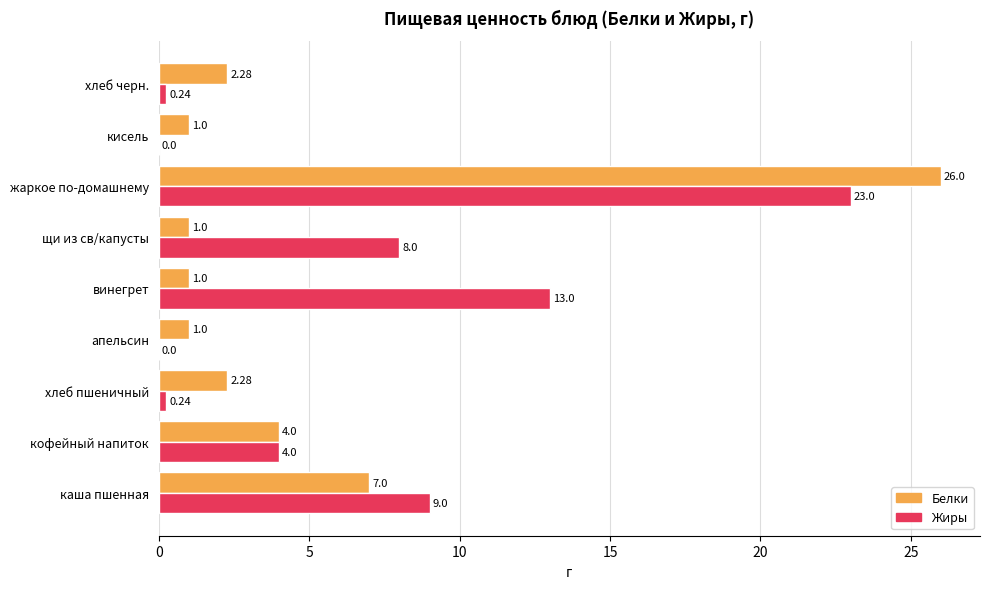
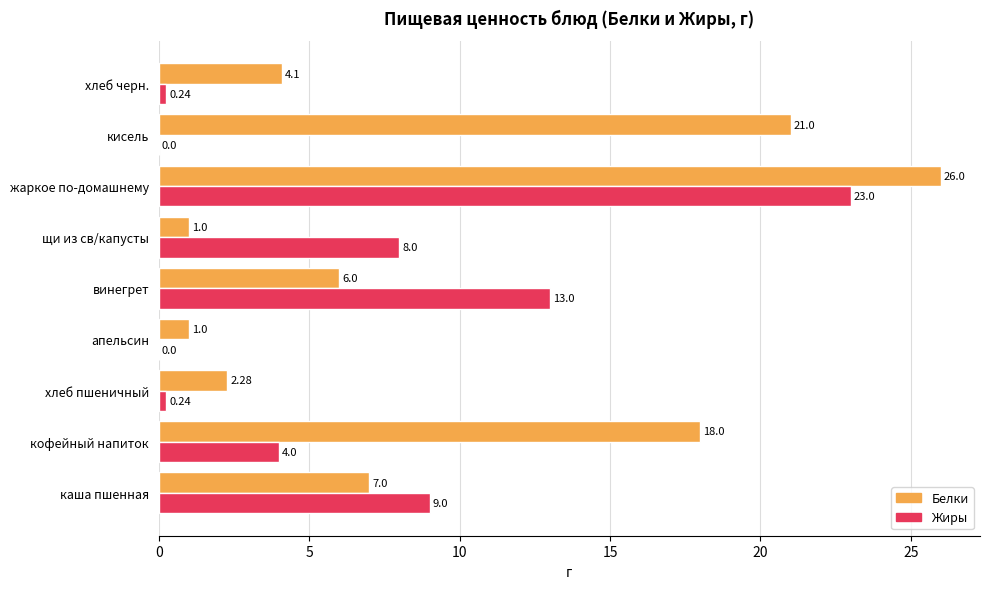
  {
    "Белки": {
-     "хлеб черн.": 2.28,
-     "кисель": 1.0,
+     "хлеб черн.": 4.1,
+     "кисель": 21.0,
      "жаркое по-домашнему": 26.0,
      "щи из св/капусты": 1.0,
-     "винегрет": 1.0,
+     "винегрет": 6.0,
      "апельсин": 1.0,
      "хлеб пшеничный": 2.28,
-     "кофейный напиток": 4.0,
+     "кофейный напиток": 18.0,
      "каша пшенная": 7.0
    },
    "Жиры": {
      "хлеб черн.": 0.24,
      "кисель": 0.0,
      "жаркое по-домашнему": 23.0,
      "щи из св/капусты": 8.0,
      "винегрет": 13.0,
      "апельсин": 0.0,
      "хлеб пшеничный": 0.24,
      "кофейный напиток": 4.0,
      "каша пшенная": 9.0
    }
  }
